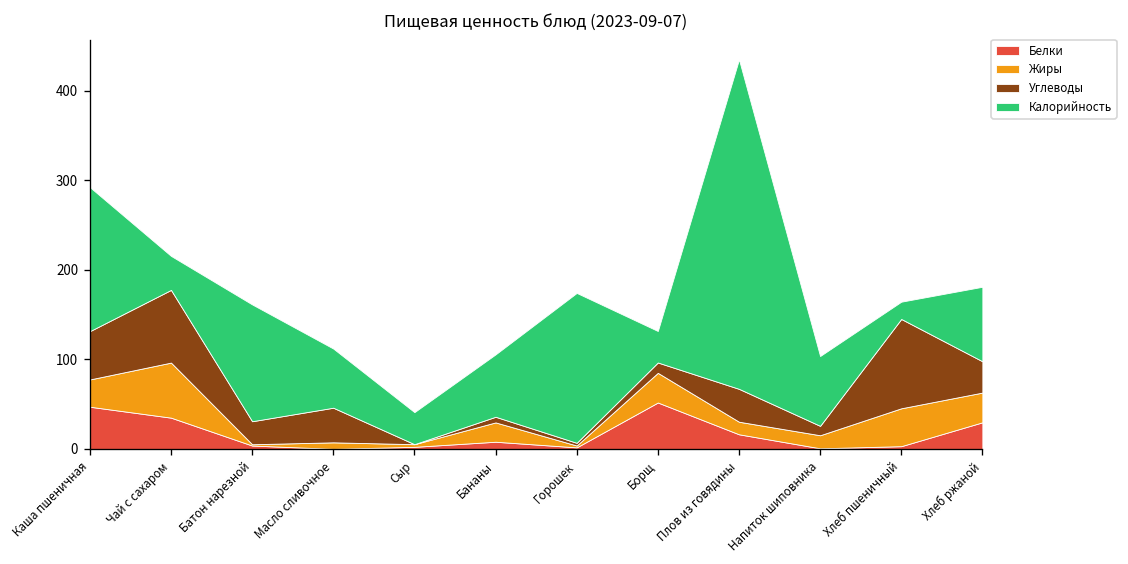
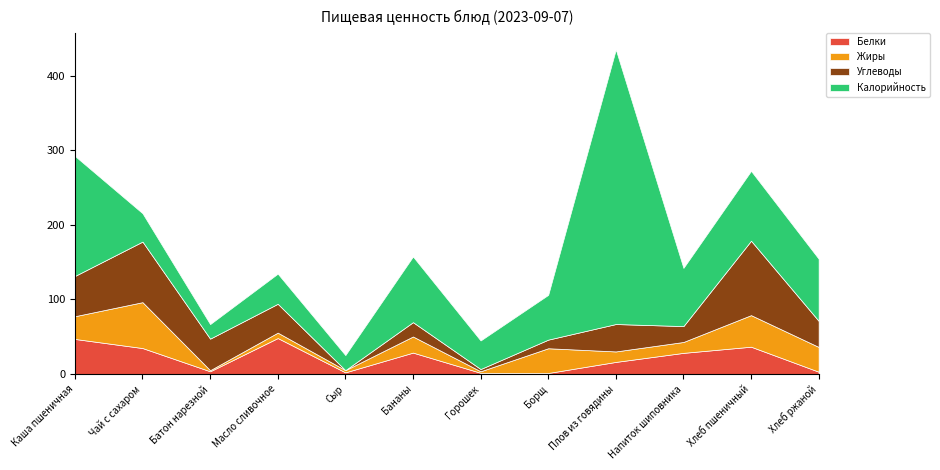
  {
    "Белки": {
-     "Масло сливочное": 0,
-     "Бананы": 10,
-     "Борщ": 50,
-     "Напиток шиповника": 0,
-     "Хлеб пшеничный": 0,
-     "Хлеб ржаной": 30
+     "Масло сливочное": 50,
+     "Бананы": 30,
+     "Борщ": 0,
+     "Напиток шиповника": 30,
+     "Хлеб пшеничный": 40,
+     "Хлеб ржаной": 0
    },
    "Углеводы": {
-     "Батон нарезной": 30,
-     "Бананы": 10,
-     "Напиток шиповника": 10
+     "Батон нарезной": 40,
+     "Бананы": 20,
+     "Напиток шиповника": 20
    },
    "Калорийность": {
      "Каша пшеничная": 160,
      "Чай с сахаром": 40,
-     "Батон нарезной": 130,
-     "Масло сливочное": 70,
-     "Сыр": 40,
-     "Бананы": 70,
-     "Горошек": 170,
-     "Борщ": 40,
+     "Батон нарезной": 20,
+     "Масло сливочное": 40,
+     "Сыр": 20,
+     "Бананы": 90,
+     "Горошек": 40,
+     "Борщ": 60,
      "Плов из говядины": 370,
      "Напиток шиповника": 80,
-     "Хлеб пшеничный": 20,
+     "Хлеб пшеничный": 90,
      "Хлеб ржаной": 80
    }
  }
